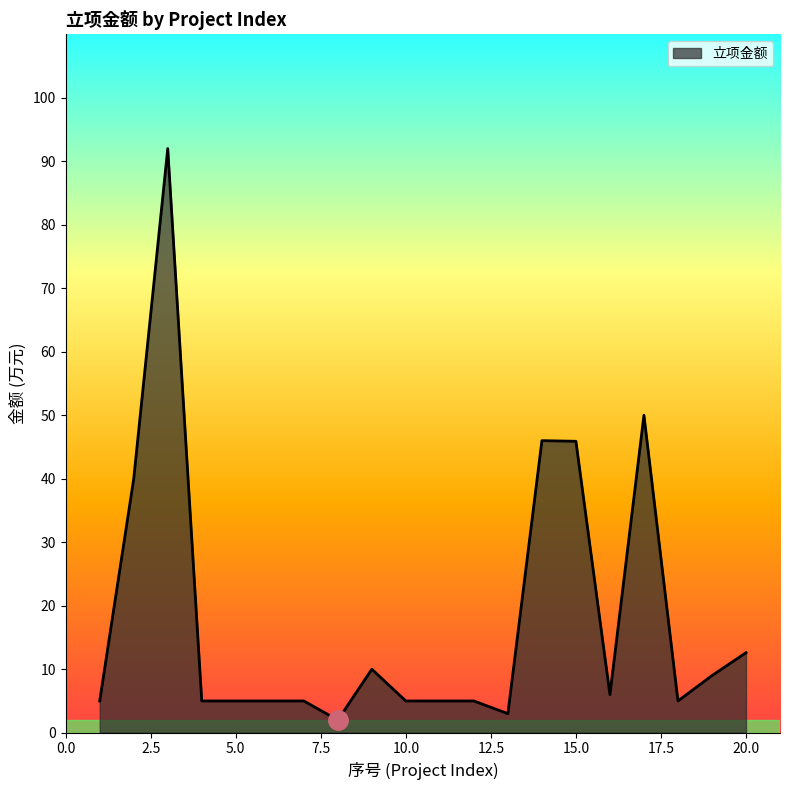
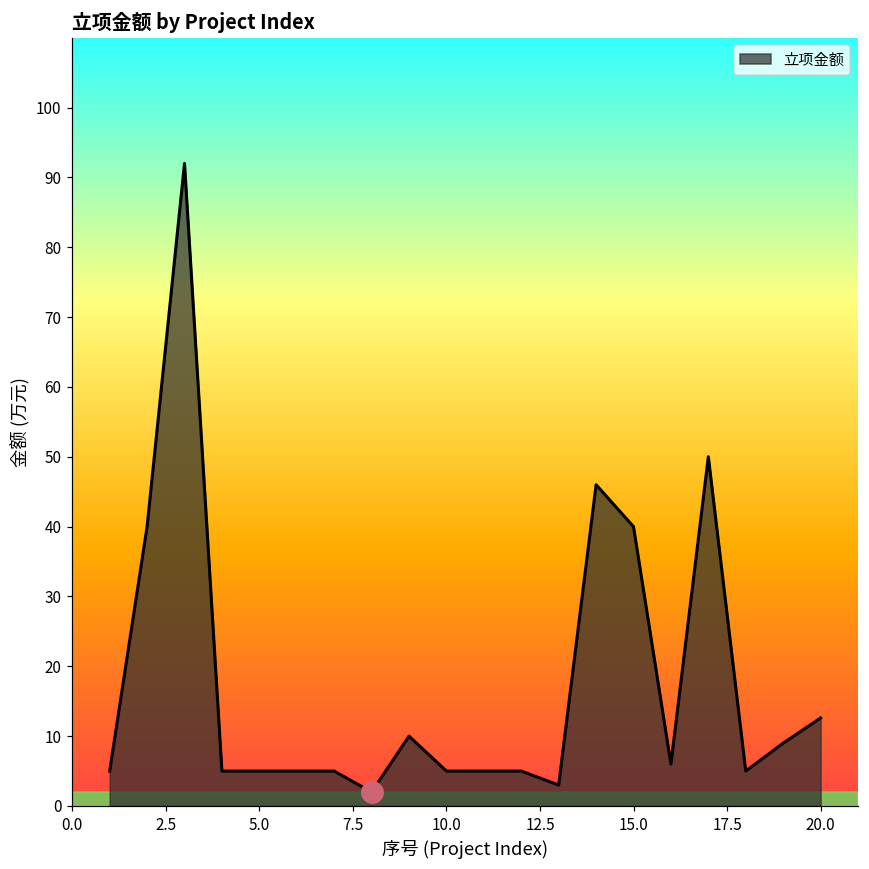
  {
    "立项金额": {
      "5.0": 5,
      "10.0": 5,
-     "15.0": 46,
+     "15.0": 40,
      "20.0": 13
    }
  }
